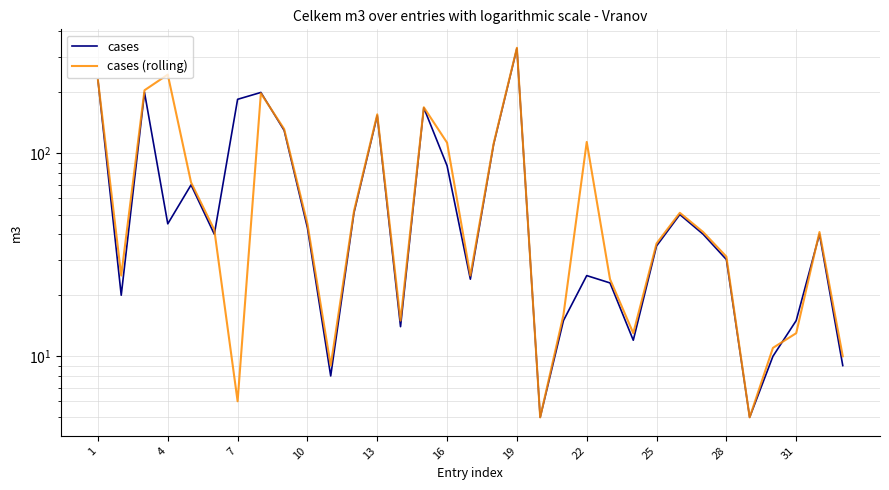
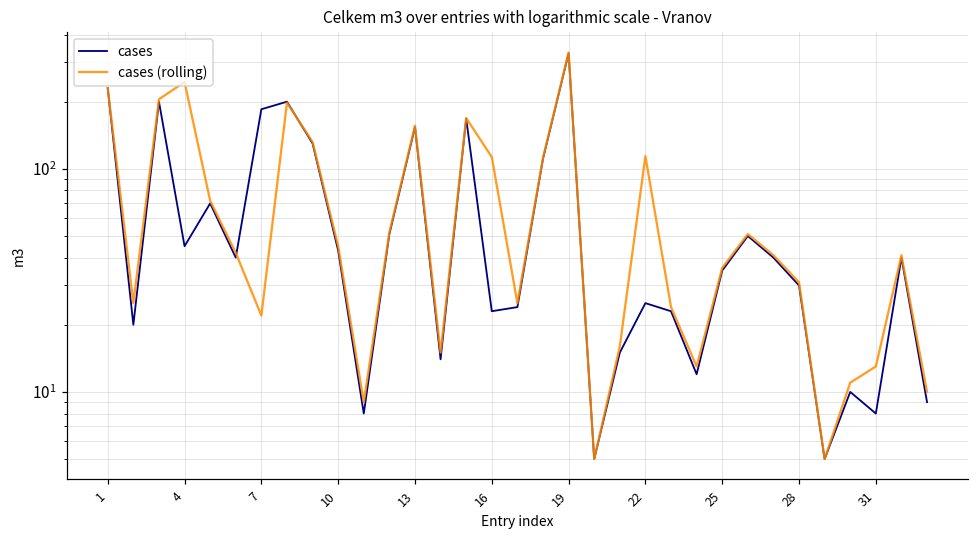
  {
    "cases": {
      "4": 45,
      "7": 190,
      "10": 43,
-     "16": 87,
+     "16": 23,
      "22": 25,
      "28": 30,
-     "31": 15
+     "31": 8
    },
    "cases (rolling)": {
-     "7": 6,
+     "7": 22,
      "10": 45,
      "16": 110,
      "22": 110,
      "28": 31,
      "31": 13
    }
  }
